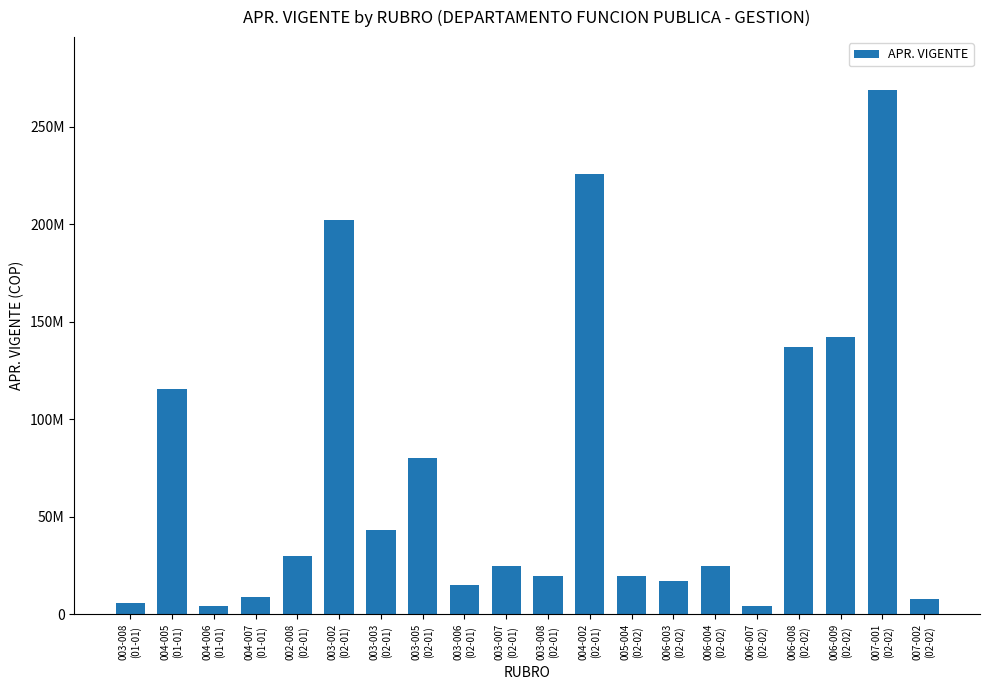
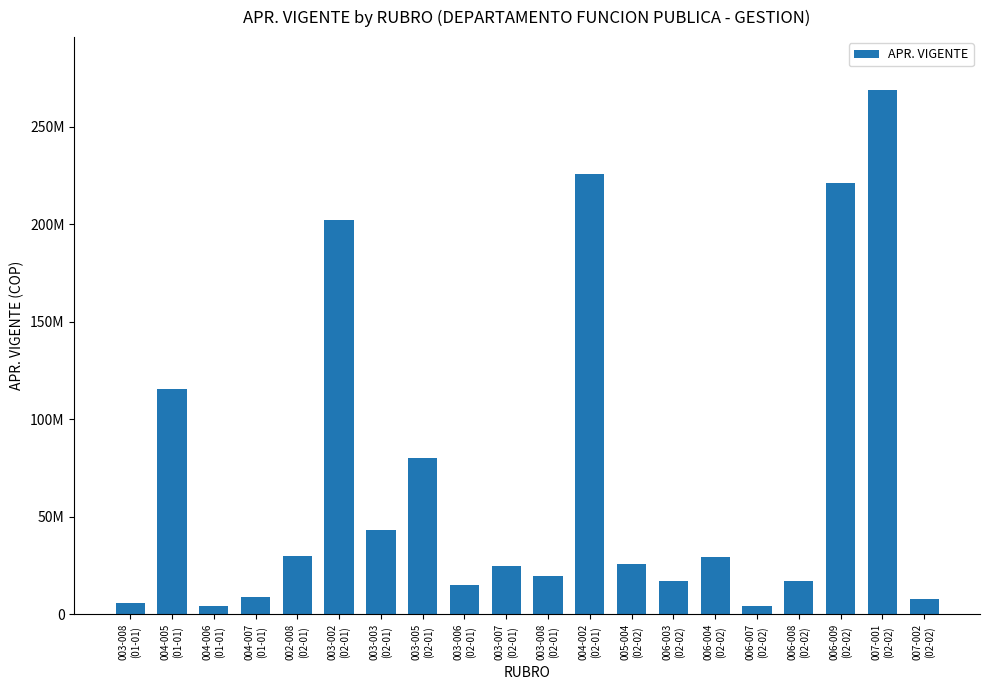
  {
    "003-008 (01-01)": 6000000,
    "004-005 (01-01)": 116000000,
    "004-006 (01-01)": 4000000,
    "004-007 (01-01)": 9000000,
    "002-008 (02-01)": 30000000,
    "003-002 (02-01)": 202000000,
    "003-003 (02-01)": 43000000,
    "003-005 (02-01)": 80000000,
    "003-006 (02-01)": 15000000,
    "003-007 (02-01)": 25000000,
    "003-008 (02-01)": 20000000,
    "004-002 (02-01)": 226000000,
-   "005-004 (02-02)": 20000000,
+   "005-004 (02-02)": 26000000,
    "006-003 (02-02)": 17000000,
-   "006-004 (02-02)": 25000000,
+   "006-004 (02-02)": 30000000,
    "006-007 (02-02)": 4000000,
-   "006-008 (02-02)": 137000000,
-   "006-009 (02-02)": 142000000,
+   "006-008 (02-02)": 17000000,
+   "006-009 (02-02)": 221000000,
    "007-001 (02-02)": 269000000,
    "007-002 (02-02)": 8000000
  }
